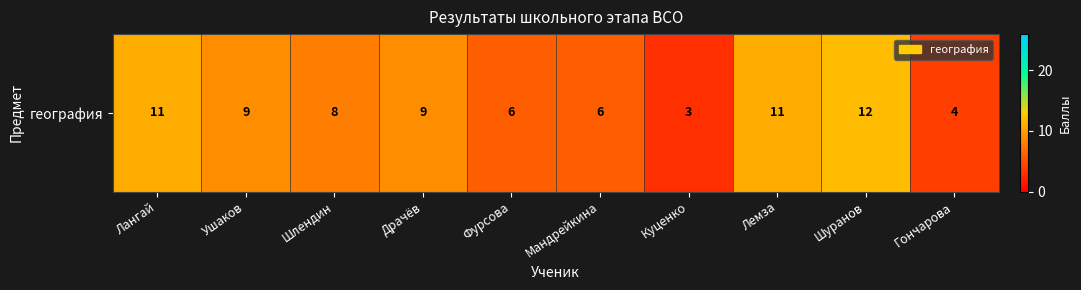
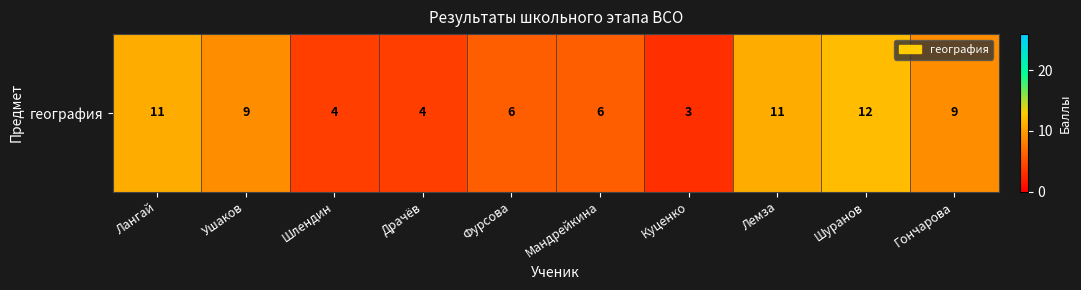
  {
    "география": {
      "Лангай": 11,
      "Ушаков": 9,
-     "Шлендин": 8,
-     "Драчёв": 9,
+     "Шлендин": 4,
+     "Драчёв": 4,
      "Фурсова": 6,
      "Мандрейкина": 6,
      "Куценко": 3,
      "Лемза": 11,
      "Шуранов": 12,
-     "Гончарова": 4
+     "Гончарова": 9
    }
  }
